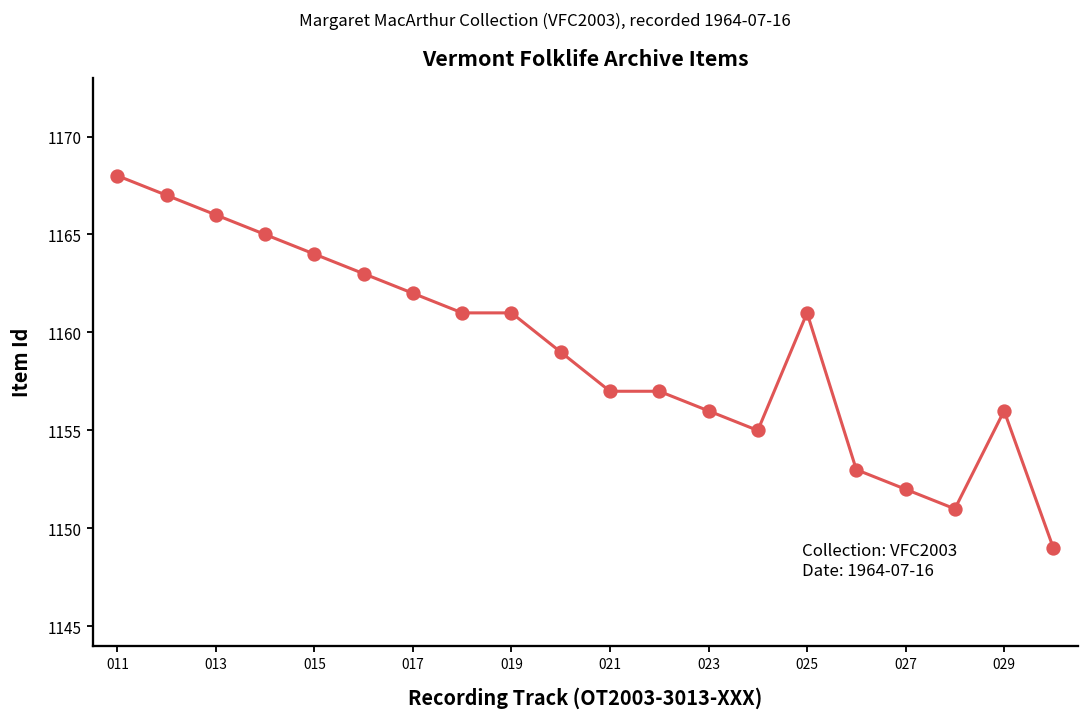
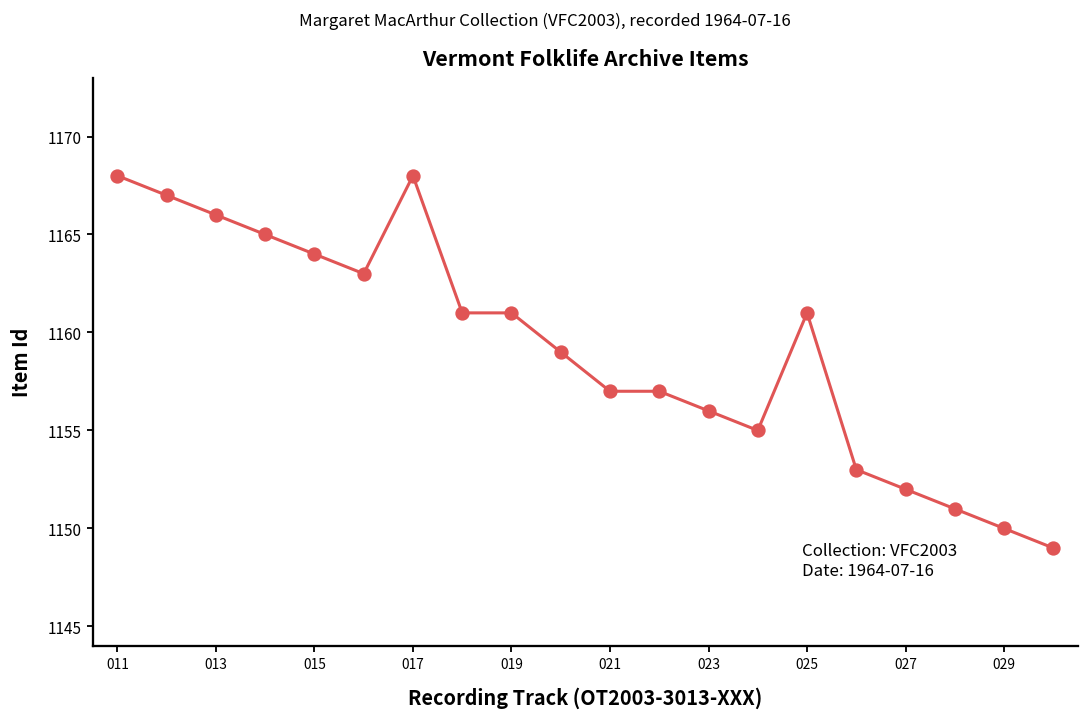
  {
    "011": 1168,
    "013": 1166,
    "015": 1164,
-   "017": 1162,
+   "017": 1168,
    "019": 1161,
    "021": 1157,
    "023": 1156,
    "025": 1161,
    "027": 1152,
-   "029": 1156
+   "029": 1150
  }
